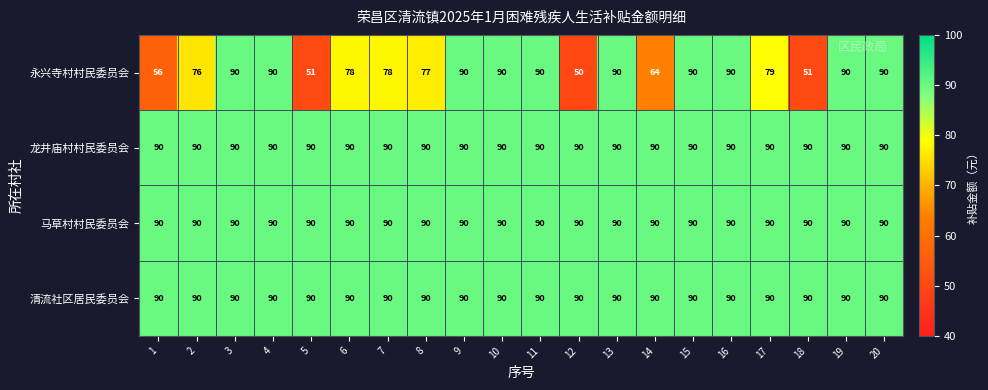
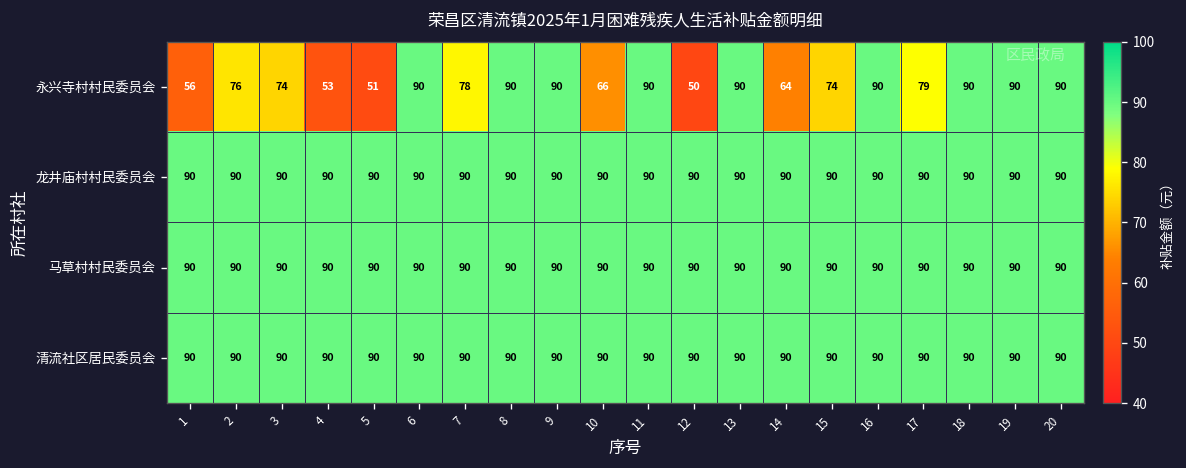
  {
    "永兴寺村村民委员会": {
      "1": 56,
      "2": 76,
-     "3": 90,
-     "4": 90,
+     "3": 74,
+     "4": 53,
      "5": 51,
-     "6": 78,
+     "6": 90,
      "7": 78,
-     "8": 77,
+     "8": 90,
      "9": 90,
-     "10": 90,
+     "10": 66,
      "11": 90,
      "12": 50,
      "13": 90,
      "14": 64,
-     "15": 90,
+     "15": 74,
      "16": 90,
      "17": 79,
-     "18": 51,
+     "18": 90,
      "20": 90
    },
    "龙井庙村村民委员会": {
      "1": 90,
      "2": 90,
      "3": 90,
      "4": 90,
      "5": 90,
      "6": 90,
      "7": 90,
      "8": 90,
      "9": 90,
      "10": 90,
      "11": 90,
      "12": 90,
      "13": 90,
      "14": 90,
      "15": 90,
      "16": 90,
      "17": 90,
      "18": 90,
      "19": 90,
      "20": 90
    },
    "马草村村民委员会": {
      "1": 90,
      "2": 90,
      "3": 90,
      "4": 90,
      "5": 90,
      "6": 90,
      "7": 90,
      "8": 90,
      "9": 90,
      "10": 90,
      "11": 90,
      "12": 90,
      "13": 90,
      "14": 90,
      "15": 90,
      "16": 90,
      "17": 90,
      "18": 90,
      "19": 90,
      "20": 90
    },
    "清流社区居民委员会": {
      "1": 90,
      "2": 90,
      "3": 90,
      "4": 90,
      "5": 90,
      "6": 90,
      "7": 90,
      "8": 90,
      "9": 90,
      "10": 90,
      "11": 90,
      "12": 90,
      "13": 90,
      "14": 90,
      "15": 90,
      "16": 90,
      "17": 90,
      "18": 90,
      "19": 90,
      "20": 90
    }
  }
